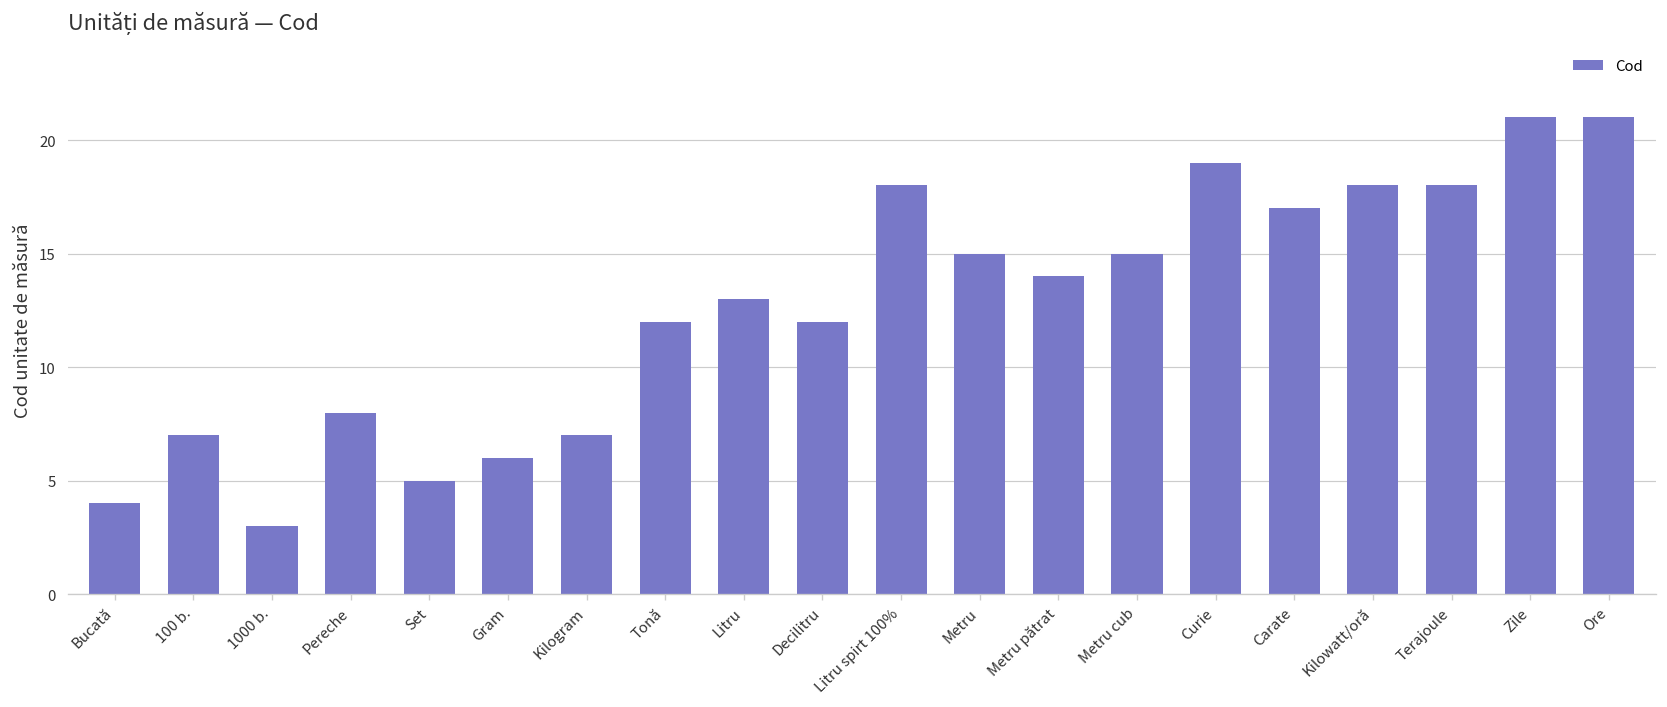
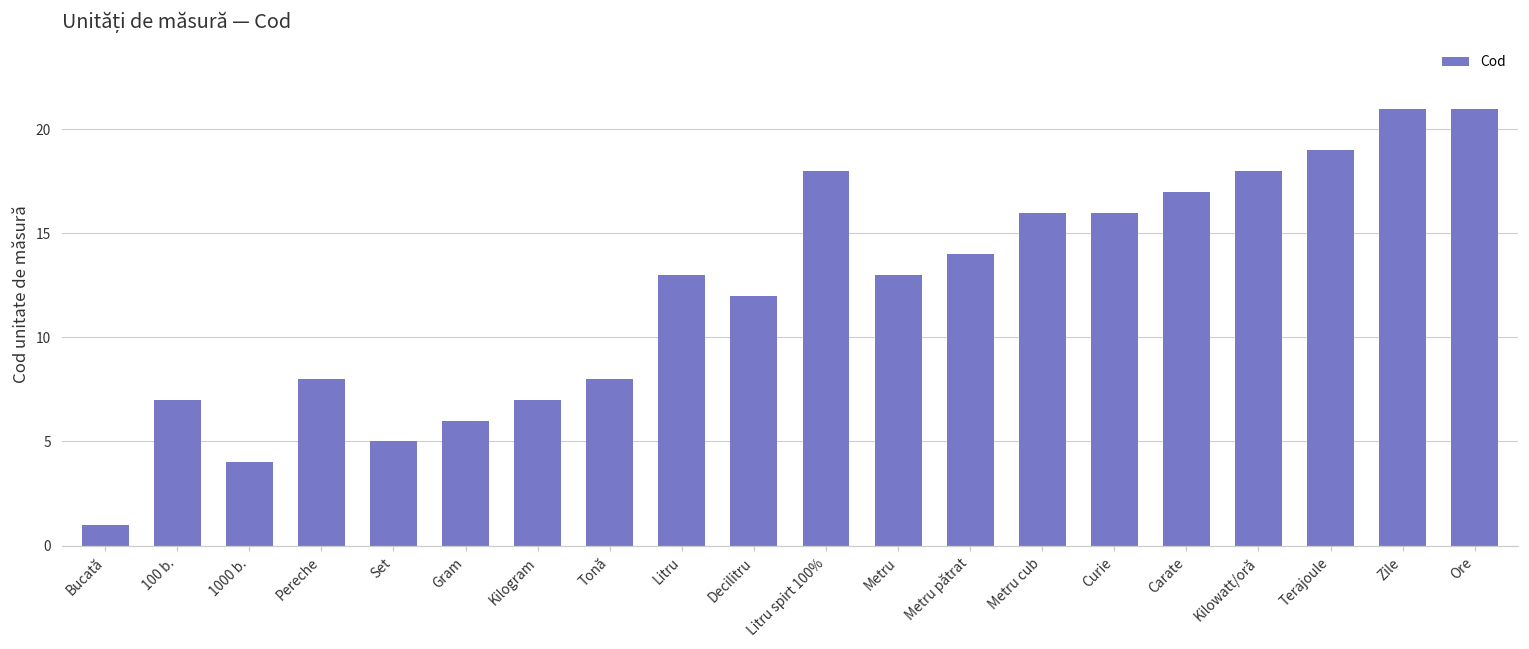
  {
-   "Bucată": 4,
+   "Bucată": 1,
    "100 b.": 7,
-   "1000 b.": 3,
+   "1000 b.": 4,
    "Pereche": 8,
    "Set": 5,
    "Gram": 6,
    "Kilogram": 7,
-   "Tonă": 12,
+   "Tonă": 8,
    "Litru": 13,
    "Decilitru": 12,
    "Litru spirt 100%": 18,
-   "Metru": 15,
+   "Metru": 13,
    "Metru pătrat": 14,
-   "Metru cub": 15,
-   "Curie": 19,
+   "Metru cub": 16,
+   "Curie": 16,
    "Carate": 17,
    "Kilowatt/oră": 18,
-   "Terajoule": 18,
+   "Terajoule": 19,
    "Zile": 21,
    "Ore": 21
  }
